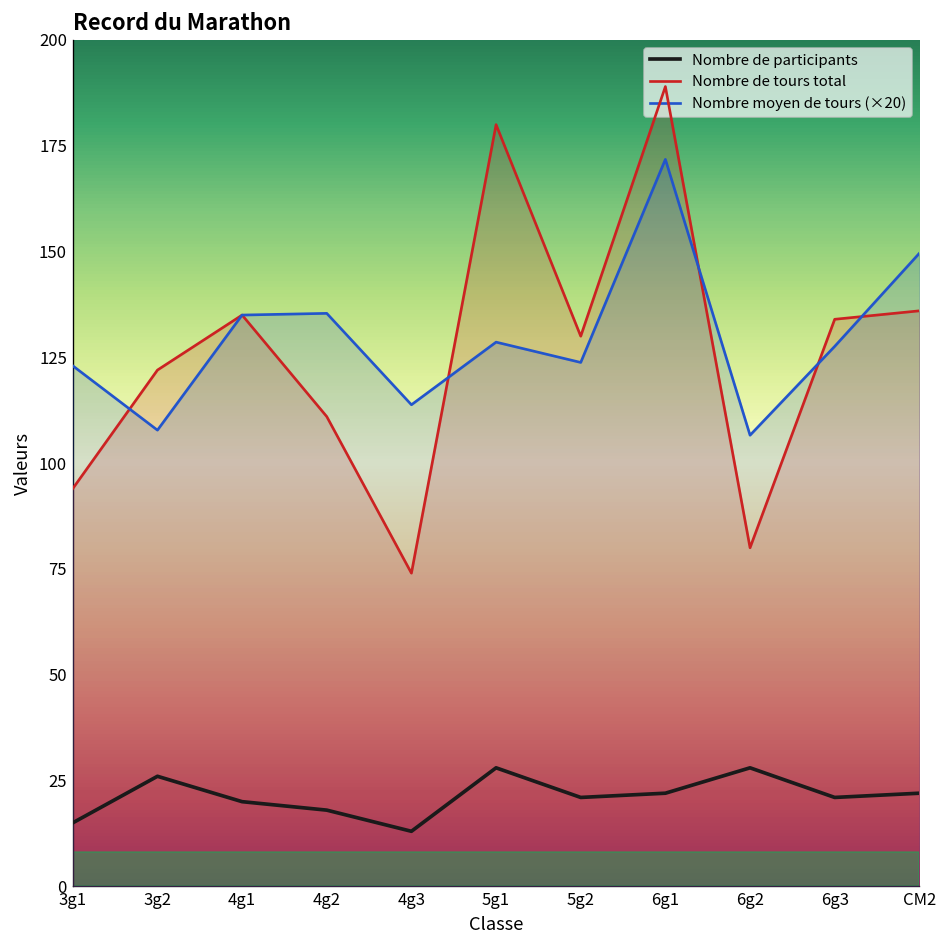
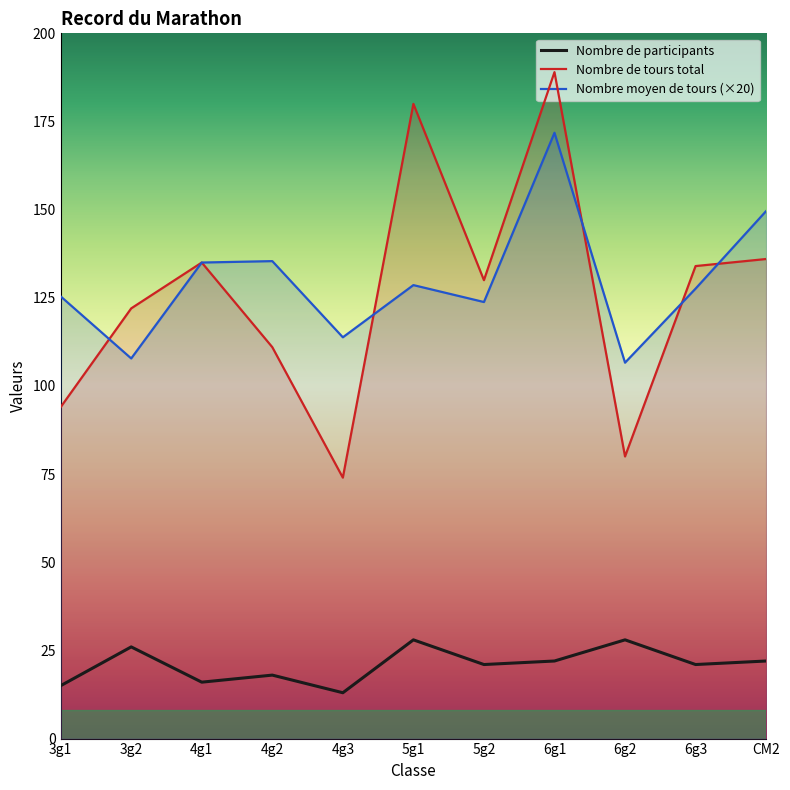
  {
    "Nombre de participants": {
      "3g1": 15,
      "3g2": 26,
-     "4g1": 20,
+     "4g1": 16,
      "4g2": 18,
      "4g3": 13,
      "5g1": 28,
      "5g2": 21,
      "6g1": 22,
      "6g2": 28,
      "6g3": 21,
      "CM2": 22
    },
    "Nombre de tours total": {
      "3g1": 94,
      "3g2": 122,
      "4g2": 111,
      "4g3": 74,
      "5g1": 180,
      "5g2": 130,
      "6g2": 80,
      "6g3": 134,
      "CM2": 136
    },
    "Nombre moyen de tours (×20)": {
-     "3g1": 123,
+     "3g1": 125,
      "3g2": 108,
      "4g2": 135,
      "4g3": 114,
      "5g1": 129,
      "5g2": 124,
      "6g1": 172,
      "6g2": 107,
      "6g3": 128,
      "CM2": 150
    }
  }
